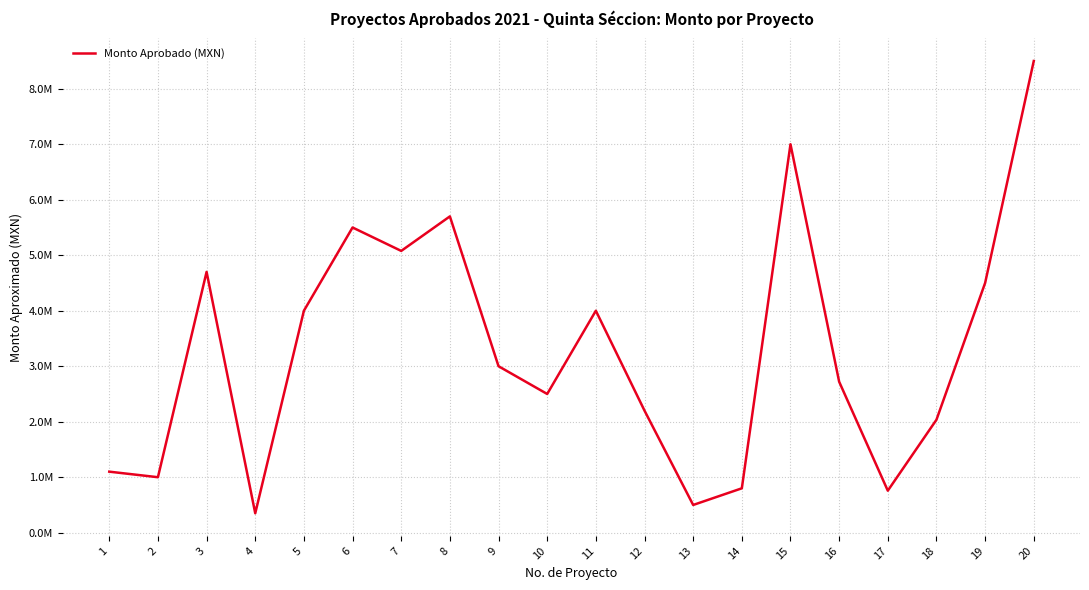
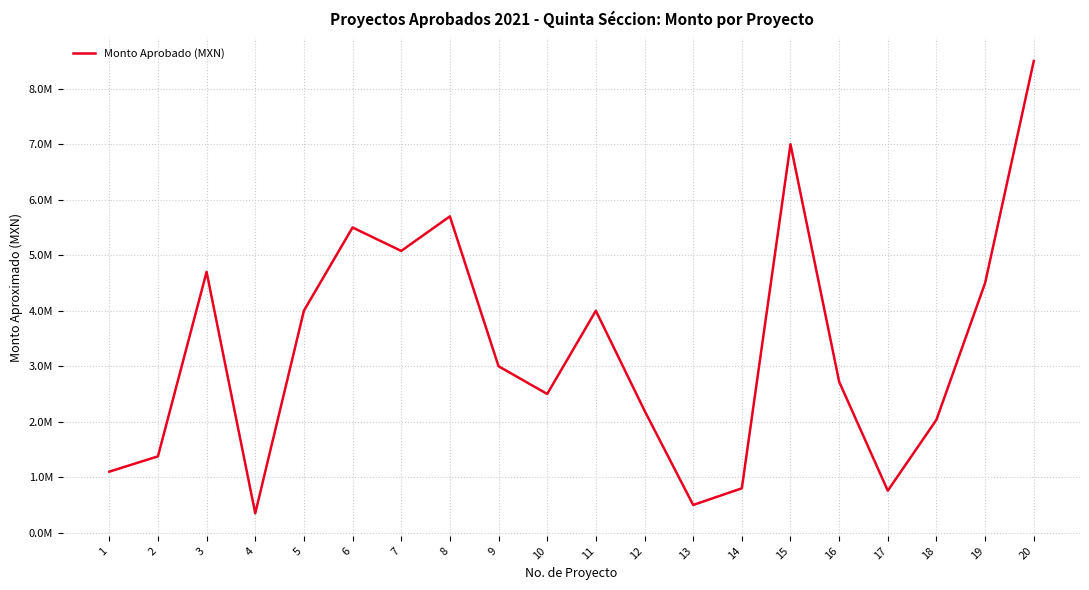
  {
    "1": 1100000,
-   "2": 1000000,
+   "2": 1400000,
    "3": 4700000,
    "4": 400000,
    "5": 4000000,
    "6": 5500000,
    "7": 5100000,
    "8": 5700000,
    "9": 3000000,
    "10": 2500000,
    "11": 4000000,
    "12": 2200000,
    "13": 500000,
    "14": 800000,
    "15": 7000000,
    "16": 2700000,
    "17": 800000,
    "18": 2000000,
    "19": 4500000,
    "20": 8500000
  }
